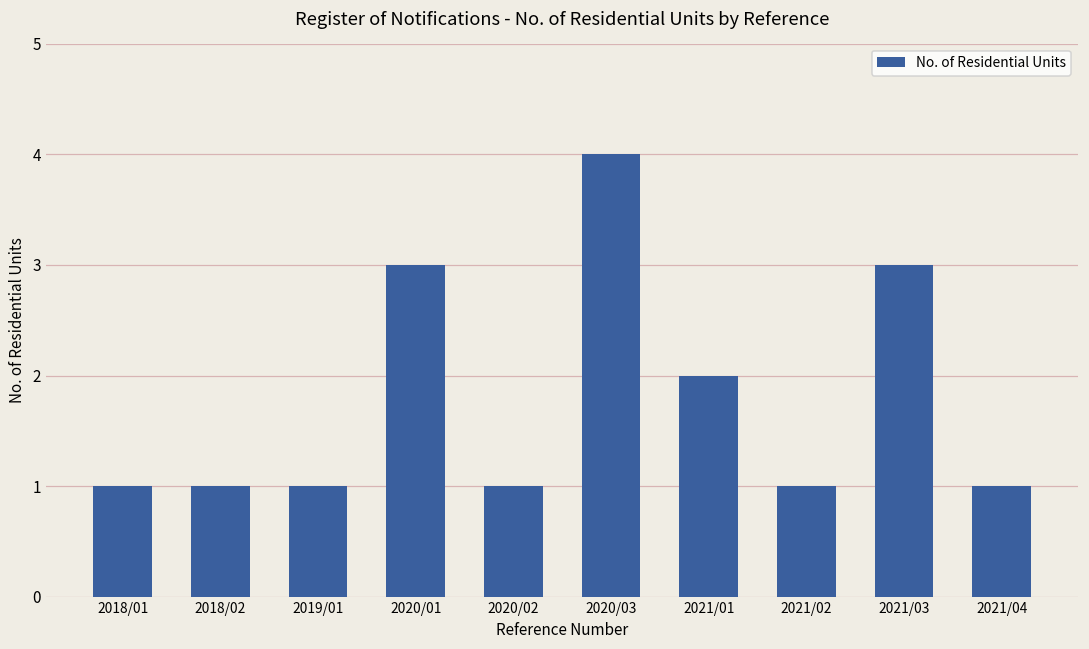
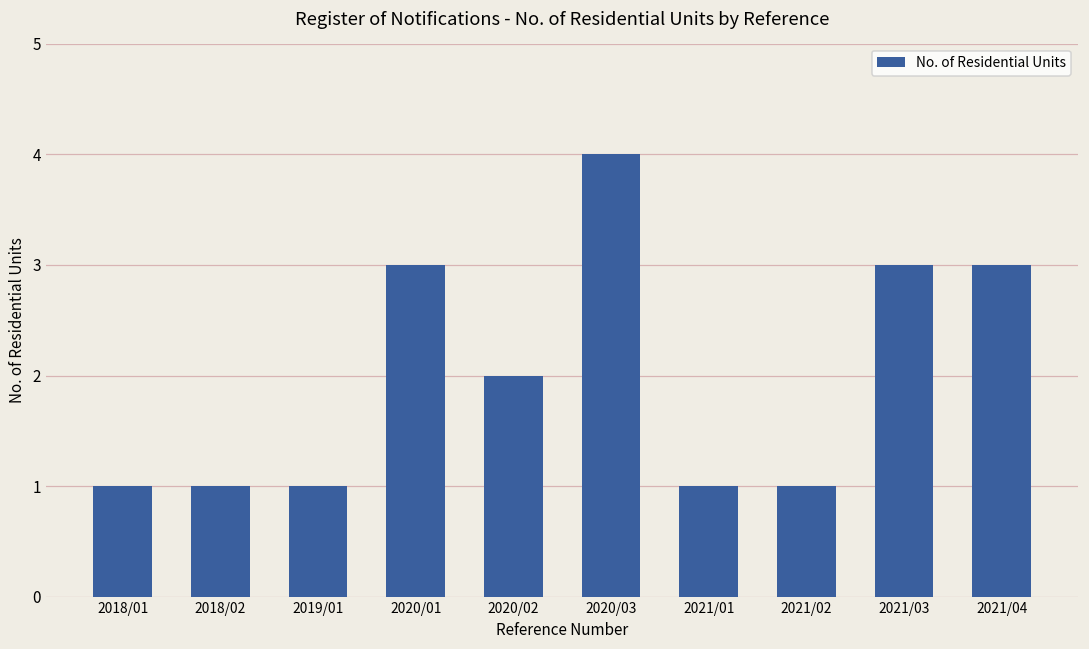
  {
    "2018/01": 1,
    "2018/02": 1,
    "2019/01": 1,
    "2020/01": 3,
-   "2020/02": 1,
+   "2020/02": 2,
    "2020/03": 4,
-   "2021/01": 2,
+   "2021/01": 1,
    "2021/02": 1,
    "2021/03": 3,
-   "2021/04": 1
+   "2021/04": 3
  }
